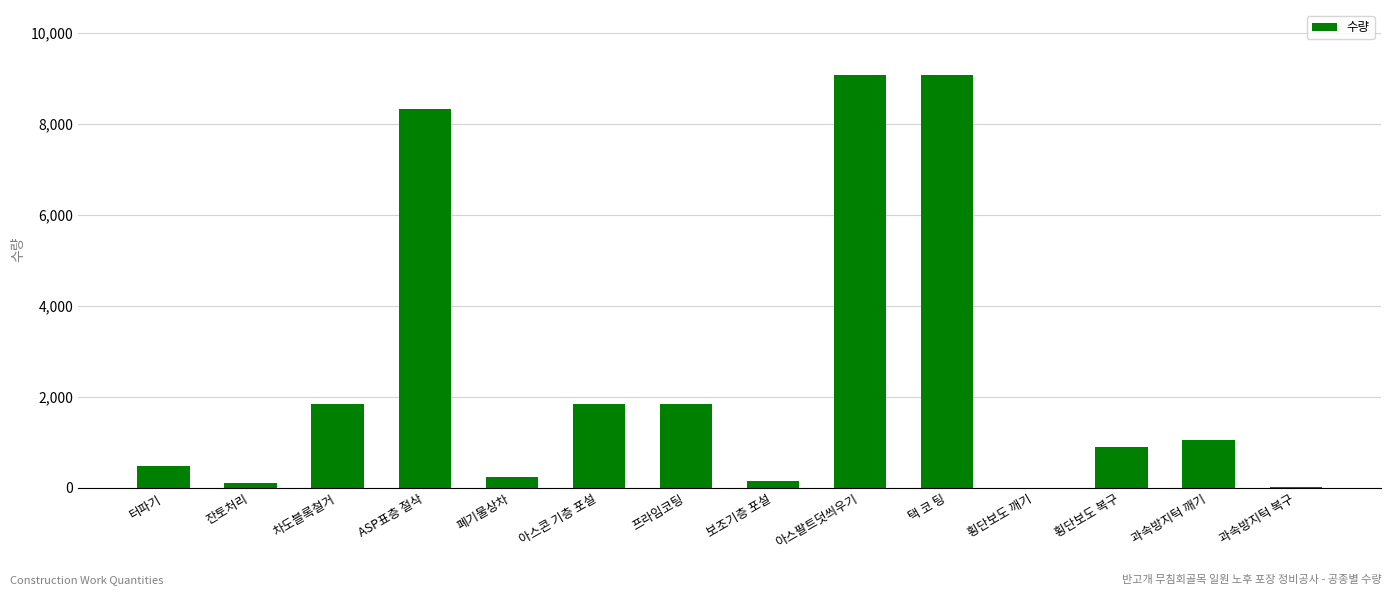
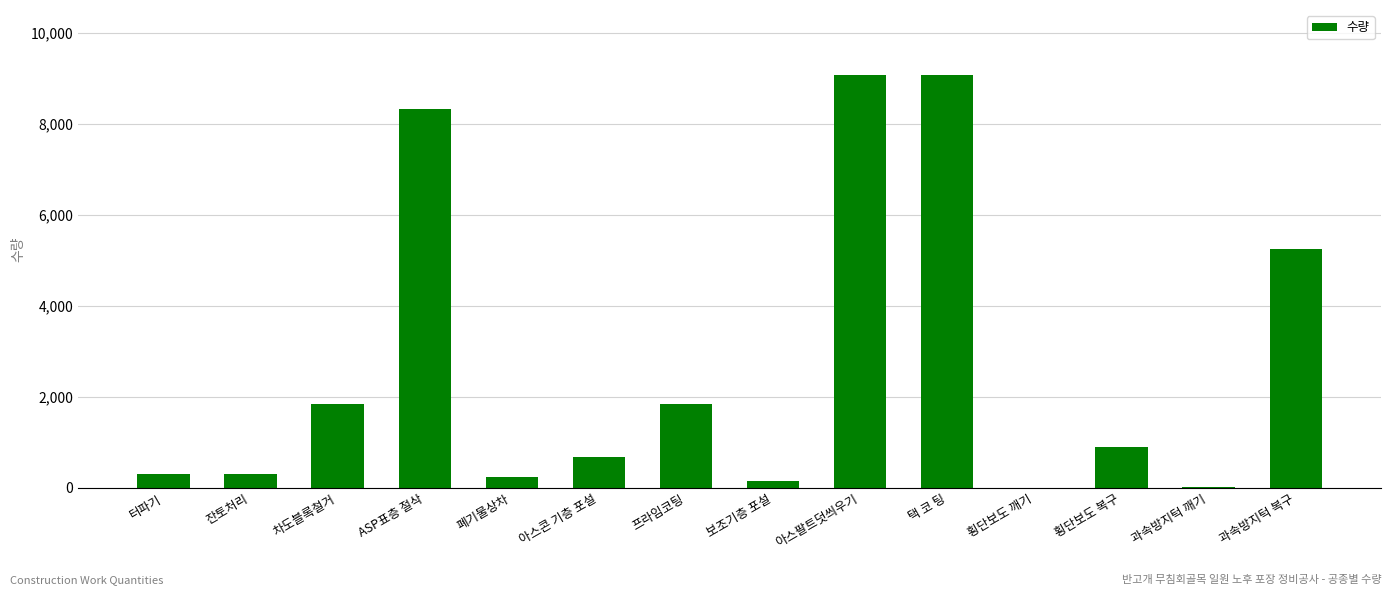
  {
-   "터파기": "500",
-   "잔토처리": "100",
+   "터파기": "300",
+   "잔토처리": "300",
    "차도블록철거": "1,900",
    "ASP표층 절삭": "8,300",
    "폐기물상차": "200",
-   "아스콘 기층 포설": "1,900",
+   "아스콘 기층 포설": "700",
    "프라임코팅": "1,900",
    "보조기층 포설": "200",
    "아스팔트덧씌우기": "9,100",
    "택 코 팅": "9,100",
    "횡단보도 복구": "900",
-   "과속방지턱 깨기": "1,100",
-   "과속방지턱 복구": "0"
+   "과속방지턱 깨기": "0",
+   "과속방지턱 복구": "5,200"
  }
